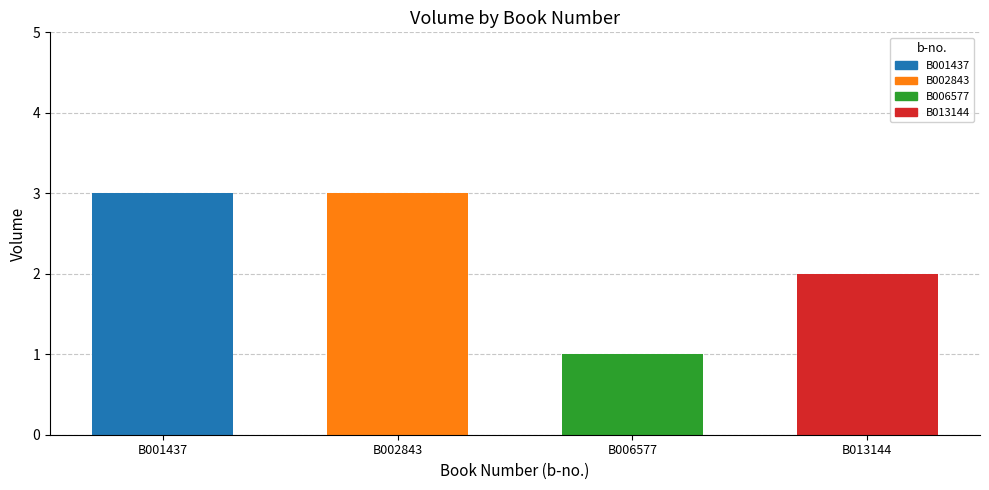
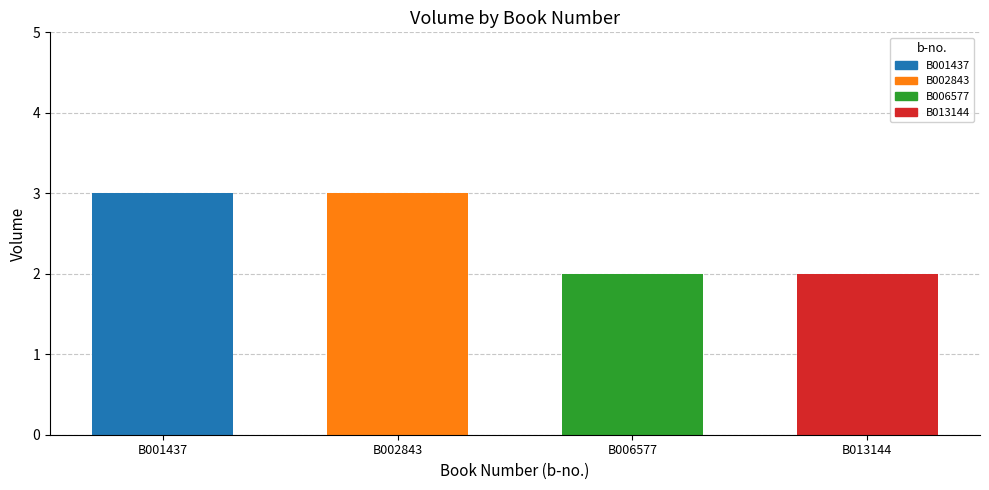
  {
    "B001437": 3,
    "B002843": 3,
-   "B006577": 1,
+   "B006577": 2,
    "B013144": 2
  }
